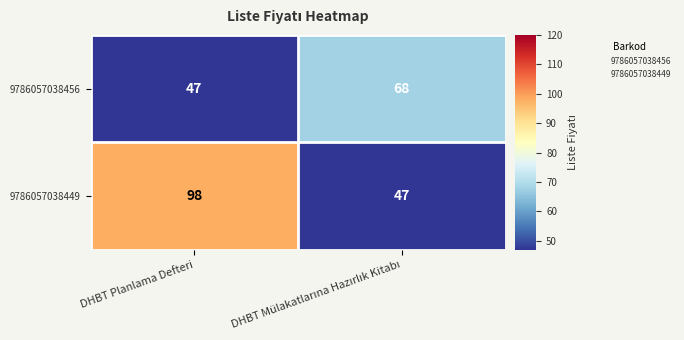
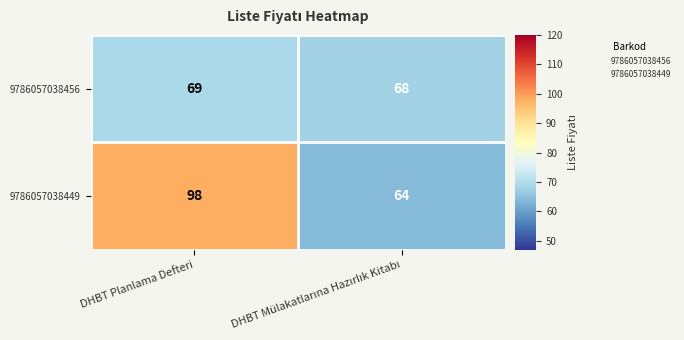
  {
    "9786057038456": {
-     "DHBT Planlama Defteri": 47,
+     "DHBT Planlama Defteri": 69,
      "DHBT Mülakatlarına Hazırlık Kitabı": 68
    },
    "9786057038449": {
      "DHBT Planlama Defteri": 98,
-     "DHBT Mülakatlarına Hazırlık Kitabı": 47
+     "DHBT Mülakatlarına Hazırlık Kitabı": 64
    }
  }
